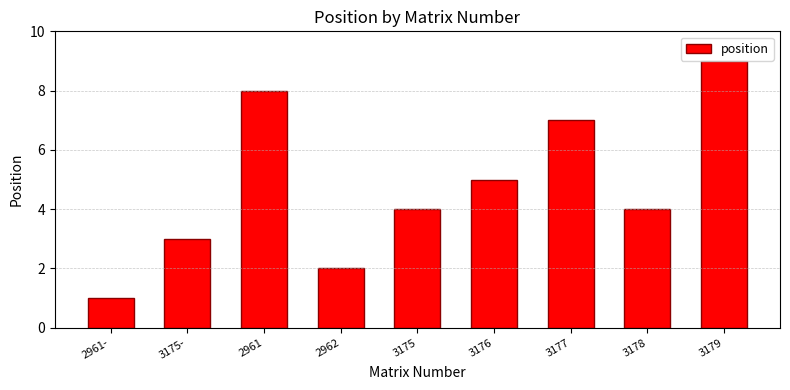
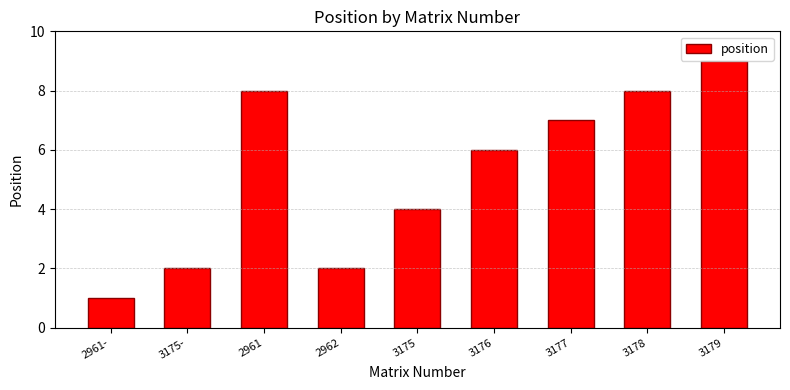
  {
    "2961-": 1,
-   "3175-": 3,
+   "3175-": 2,
    "2961": 8,
    "2962": 2,
    "3175": 4,
-   "3176": 5,
+   "3176": 6,
    "3177": 7,
-   "3178": 4,
+   "3178": 8,
    "3179": 9
  }
